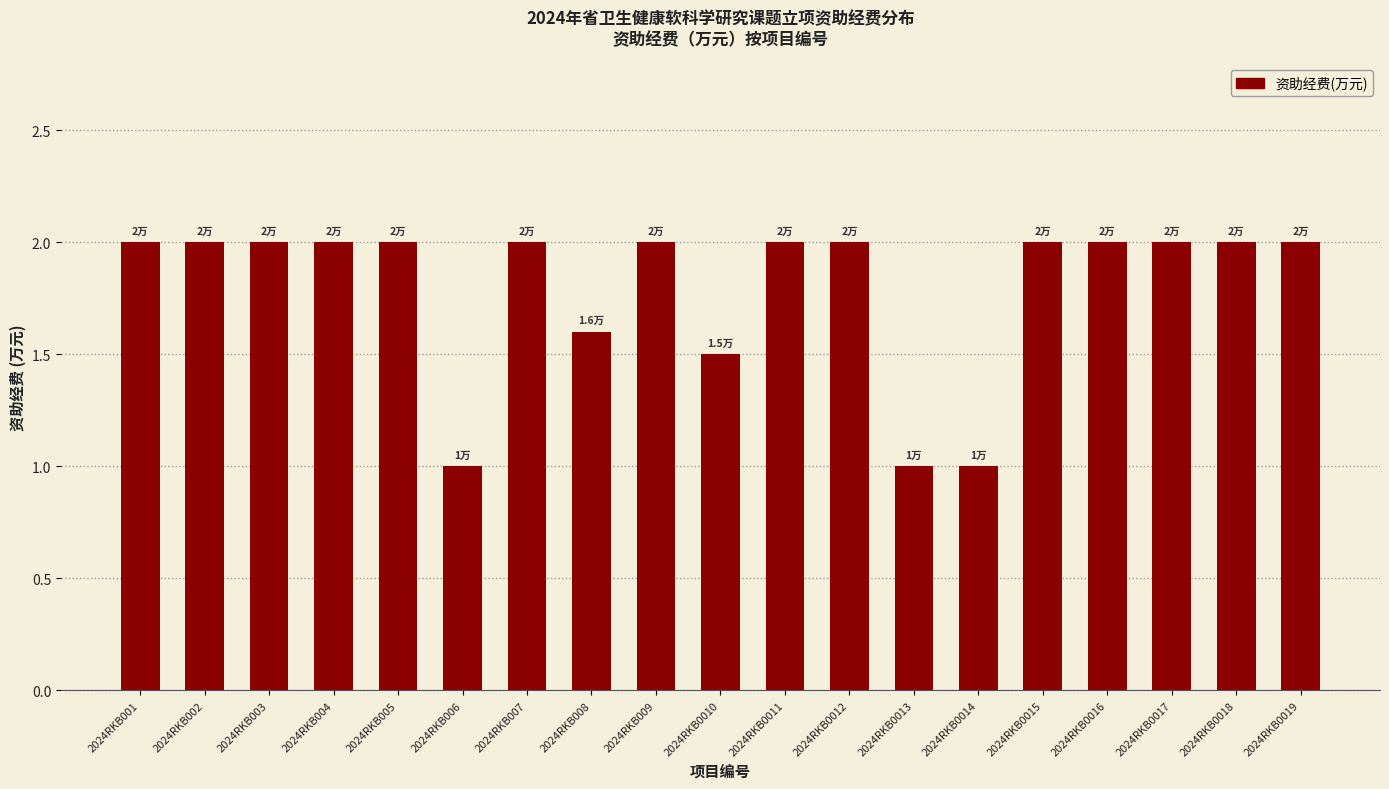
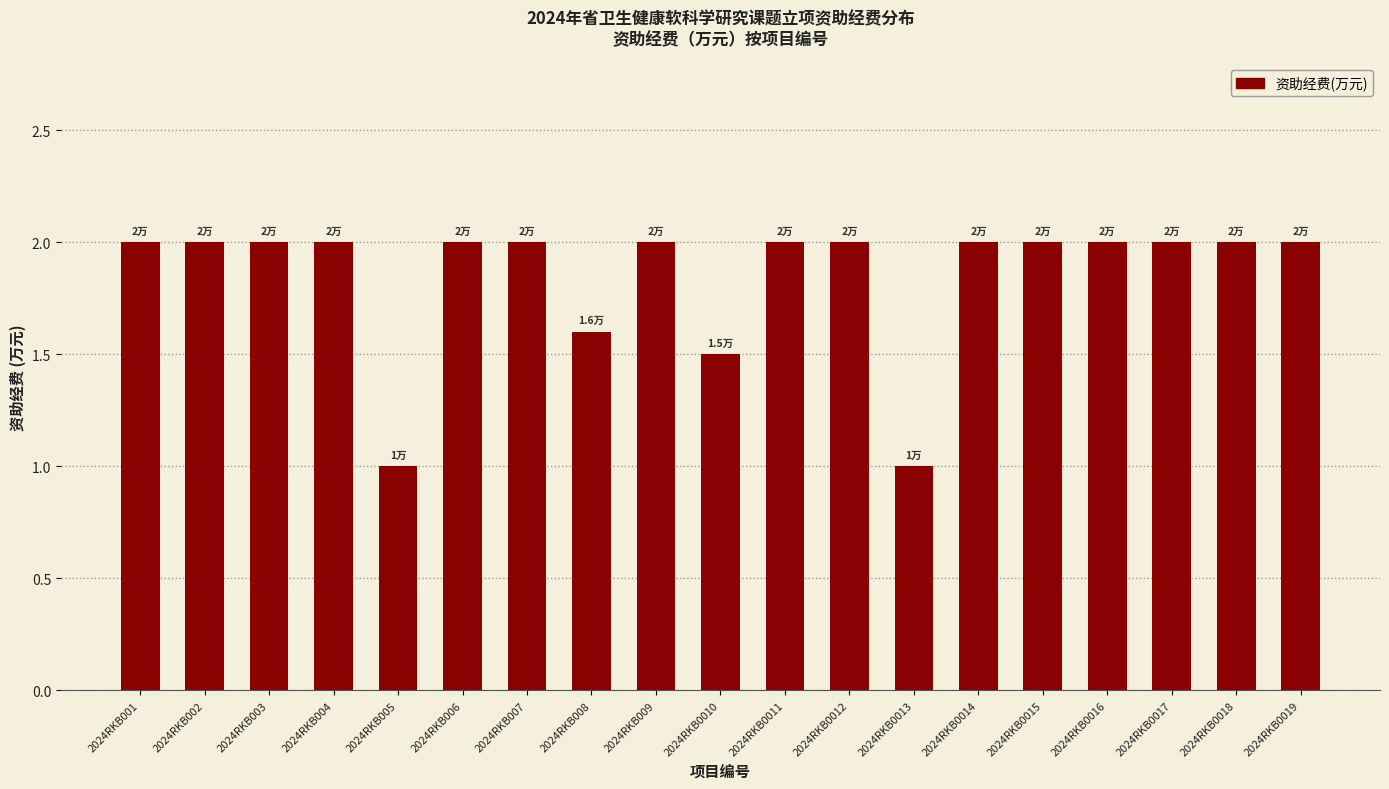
  {
    "2024RKB001": "2万",
    "2024RKB002": "2万",
    "2024RKB003": "2万",
    "2024RKB004": "2万",
-   "2024RKB005": "2万",
-   "2024RKB006": "1万",
+   "2024RKB005": "1万",
+   "2024RKB006": "2万",
    "2024RKB007": "2万",
    "2024RKB008": "1.6万",
    "2024RKB009": "2万",
    "2024RKB0010": "1.5万",
    "2024RKB0011": "2万",
    "2024RKB0012": "2万",
    "2024RKB0013": "1万",
-   "2024RKB0014": "1万",
+   "2024RKB0014": "2万",
    "2024RKB0015": "2万",
    "2024RKB0016": "2万",
    "2024RKB0017": "2万",
    "2024RKB0018": "2万",
    "2024RKB0019": "2万"
  }
